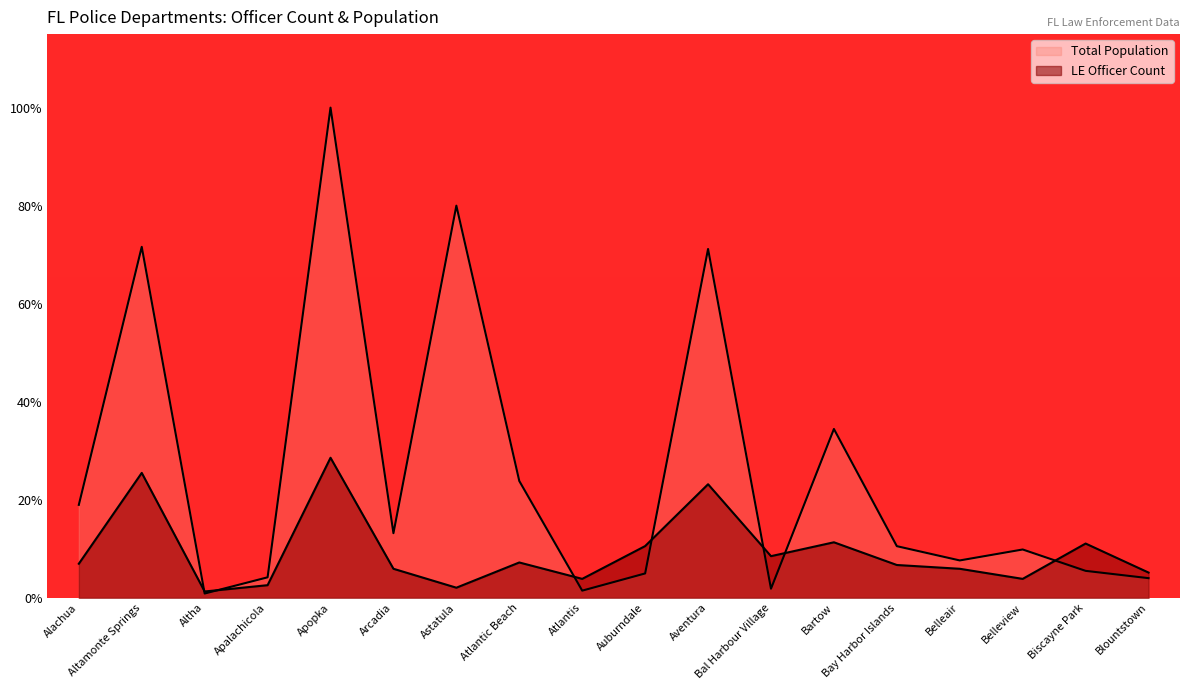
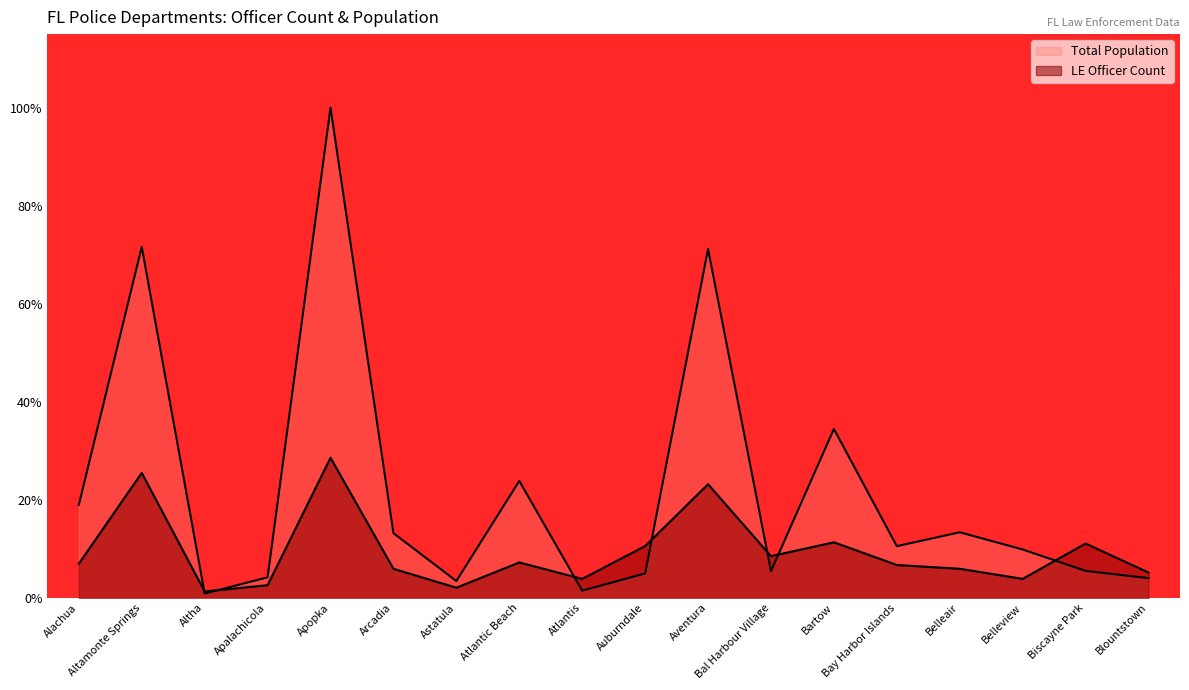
  {
    "Total Population": {
      "Alachua": "19%",
      "Altamonte Springs": "72%",
      "Apalachicola": "4%",
      "Apopka": "100%",
      "Arcadia": "13%",
-     "Astatula": "80%",
+     "Astatula": "3%",
      "Atlantic Beach": "24%",
      "Atlantis": "1%",
      "Auburndale": "5%",
      "Aventura": "71%",
-     "Bal Harbour Village": "2%",
+     "Bal Harbour Village": "5%",
      "Bartow": "34%",
      "Bay Harbor Islands": "11%",
-     "Belleair": "8%",
+     "Belleair": "13%",
      "Belleview": "10%",
      "Biscayne Park": "5%",
      "Blountstown": "4%"
    },
    "LE Officer Count": {
      "Alachua": "7%",
      "Altamonte Springs": "25%",
      "Apalachicola": "3%",
      "Apopka": "29%",
      "Arcadia": "6%",
      "Astatula": "2%",
      "Atlantic Beach": "7%",
      "Atlantis": "4%",
      "Auburndale": "11%",
      "Aventura": "23%",
      "Bal Harbour Village": "8%",
      "Bartow": "11%",
      "Bay Harbor Islands": "7%",
      "Belleair": "6%",
      "Belleview": "4%",
      "Biscayne Park": "11%",
      "Blountstown": "5%"
    }
  }
